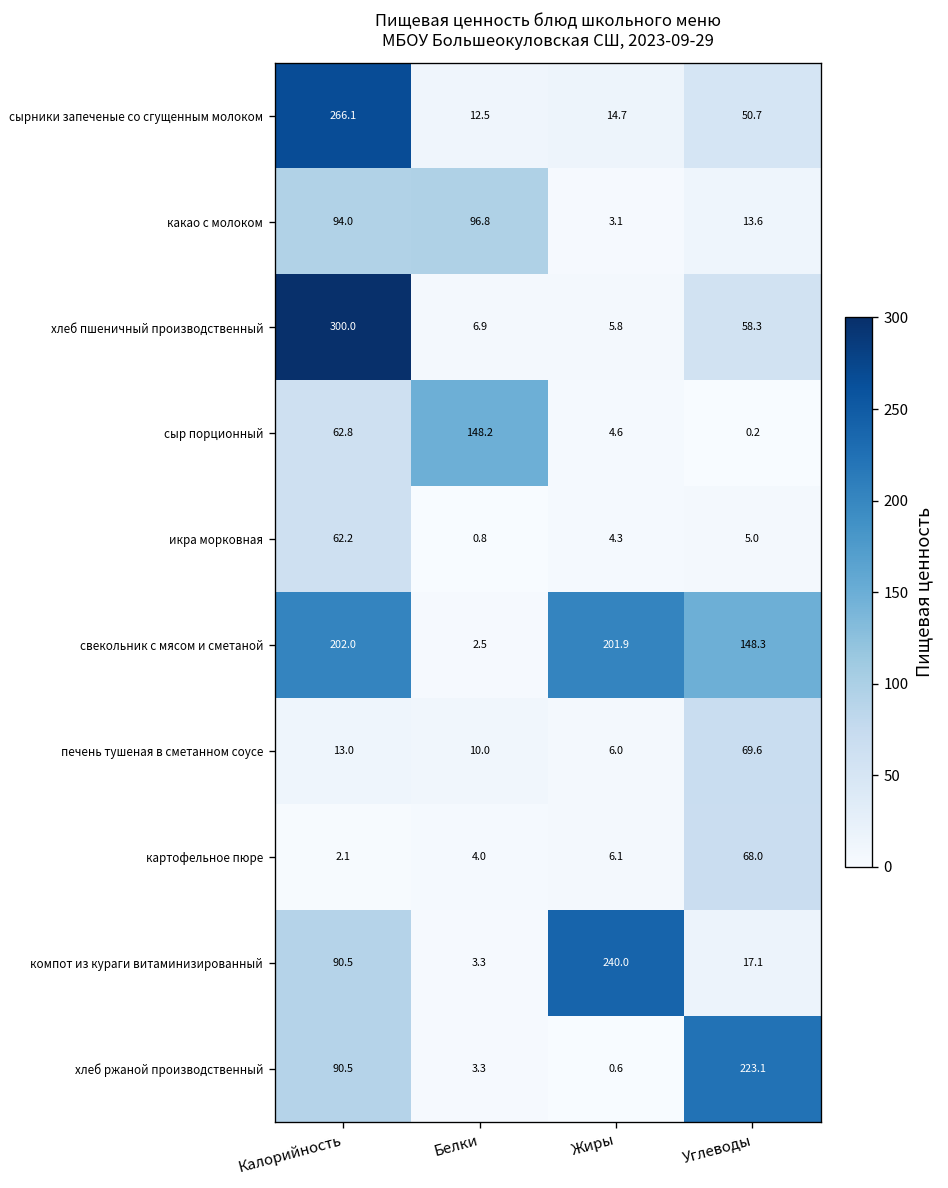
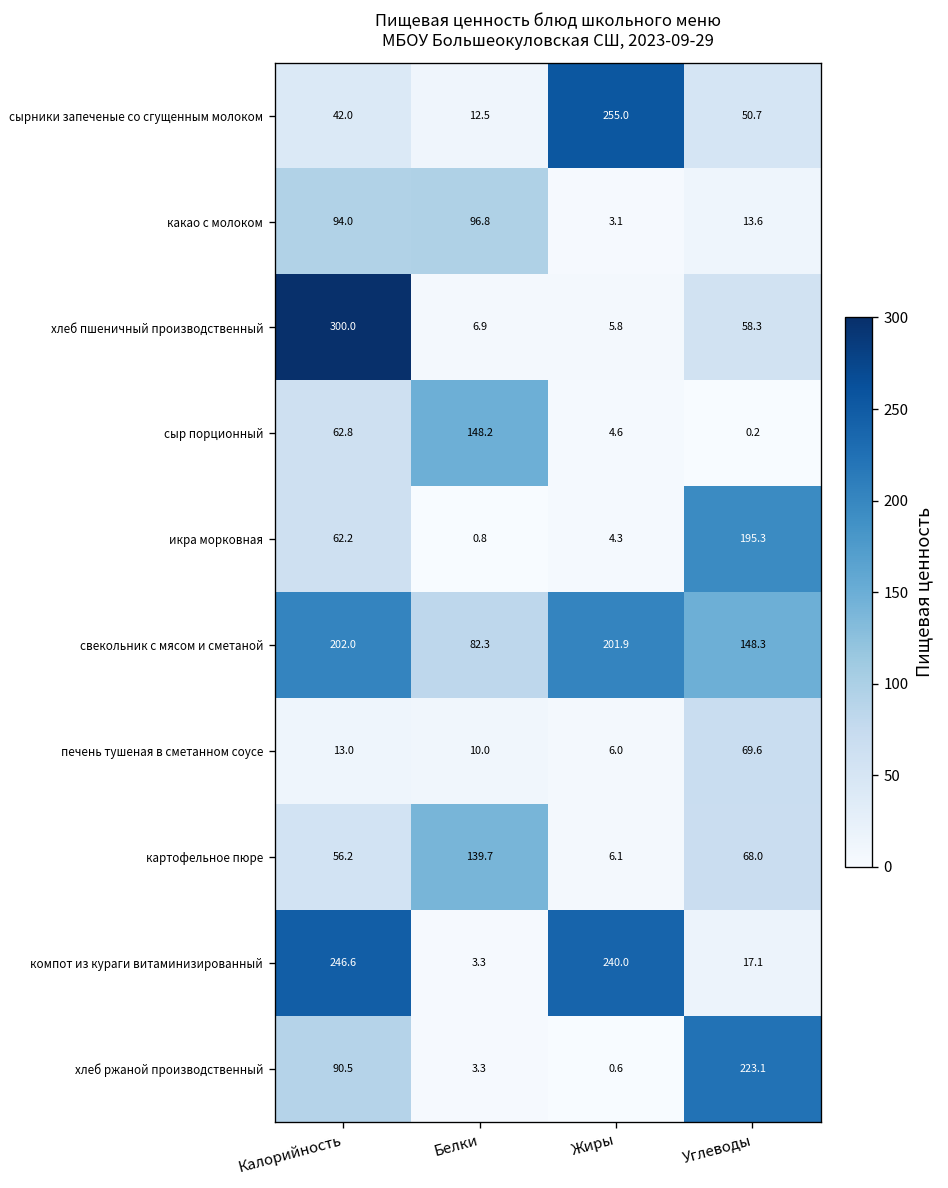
  {
    "сырники запеченые со сгущенным молоком": {
-     "Калорийность": 266.1,
+     "Калорийность": 42.0,
      "Белки": 12.5,
-     "Жиры": 14.7,
+     "Жиры": 255.0,
      "Углеводы": 50.7
    },
    "какао с молоком": {
      "Калорийность": 94.0,
      "Белки": 96.8,
      "Жиры": 3.1,
      "Углеводы": 13.6
    },
    "хлеб пшеничный производственный": {
      "Калорийность": 300.0,
      "Белки": 6.9,
      "Жиры": 5.8,
      "Углеводы": 58.3
    },
    "сыр порционный": {
      "Калорийность": 62.8,
      "Белки": 148.2,
      "Жиры": 4.6,
      "Углеводы": 0.2
    },
    "икра морковная": {
      "Калорийность": 62.2,
      "Белки": 0.8,
      "Жиры": 4.3,
-     "Углеводы": 5.0
+     "Углеводы": 195.3
    },
    "свекольник с мясом и сметаной": {
      "Калорийность": 202.0,
-     "Белки": 2.5,
+     "Белки": 82.3,
      "Жиры": 201.9,
      "Углеводы": 148.3
    },
    "печень тушеная в сметанном соусе": {
      "Калорийность": 13.0,
      "Белки": 10.0,
      "Жиры": 6.0,
      "Углеводы": 69.6
    },
    "картофельное пюре": {
-     "Калорийность": 2.1,
-     "Белки": 4.0,
+     "Калорийность": 56.2,
+     "Белки": 139.7,
      "Жиры": 6.1,
      "Углеводы": 68.0
    },
    "компот из кураги витаминизированный": {
-     "Калорийность": 90.5,
+     "Калорийность": 246.6,
      "Белки": 3.3,
      "Жиры": 240.0,
      "Углеводы": 17.1
    },
    "хлеб ржаной производственный": {
      "Калорийность": 90.5,
      "Белки": 3.3,
      "Жиры": 0.6,
      "Углеводы": 223.1
    }
  }
